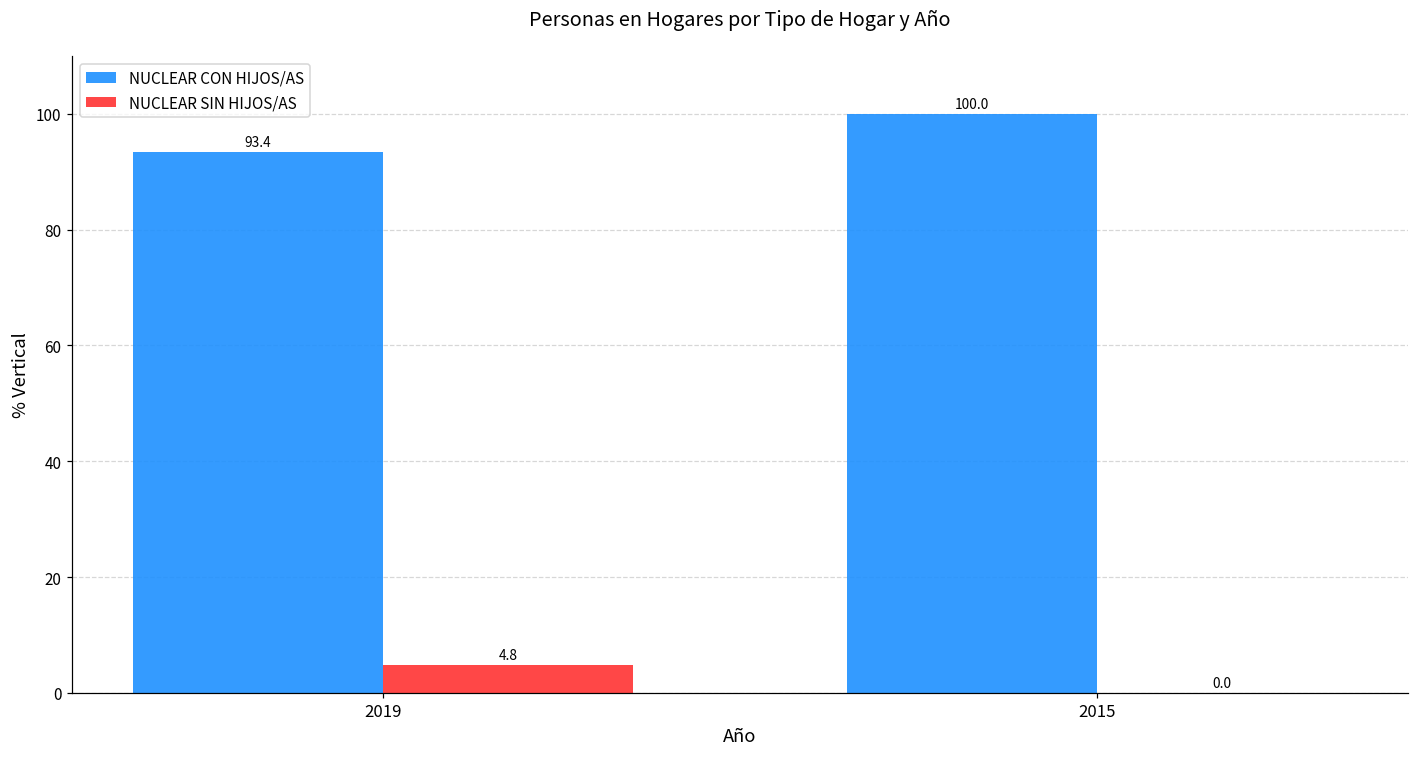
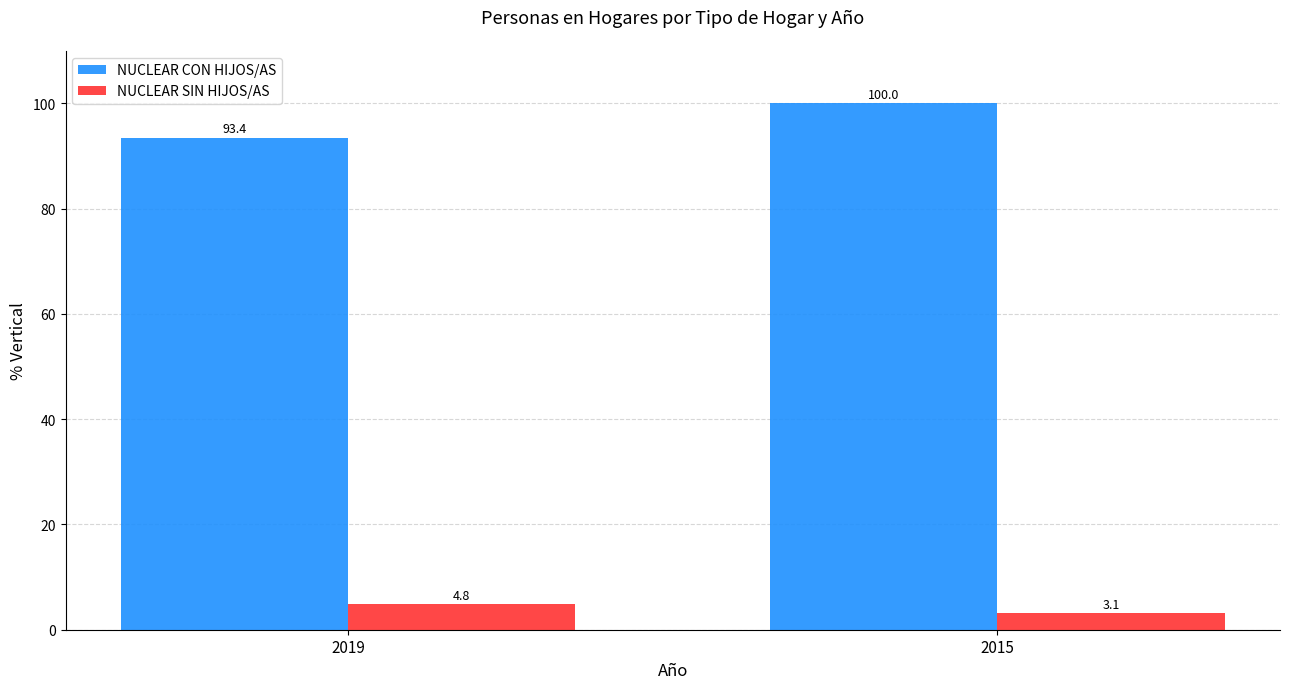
  {
    "NUCLEAR CON HIJOS/AS": {
      "2019": 93.4,
      "2015": 100.0
    },
    "NUCLEAR SIN HIJOS/AS": {
      "2019": 4.8,
-     "2015": 0.0
+     "2015": 3.1
    }
  }
